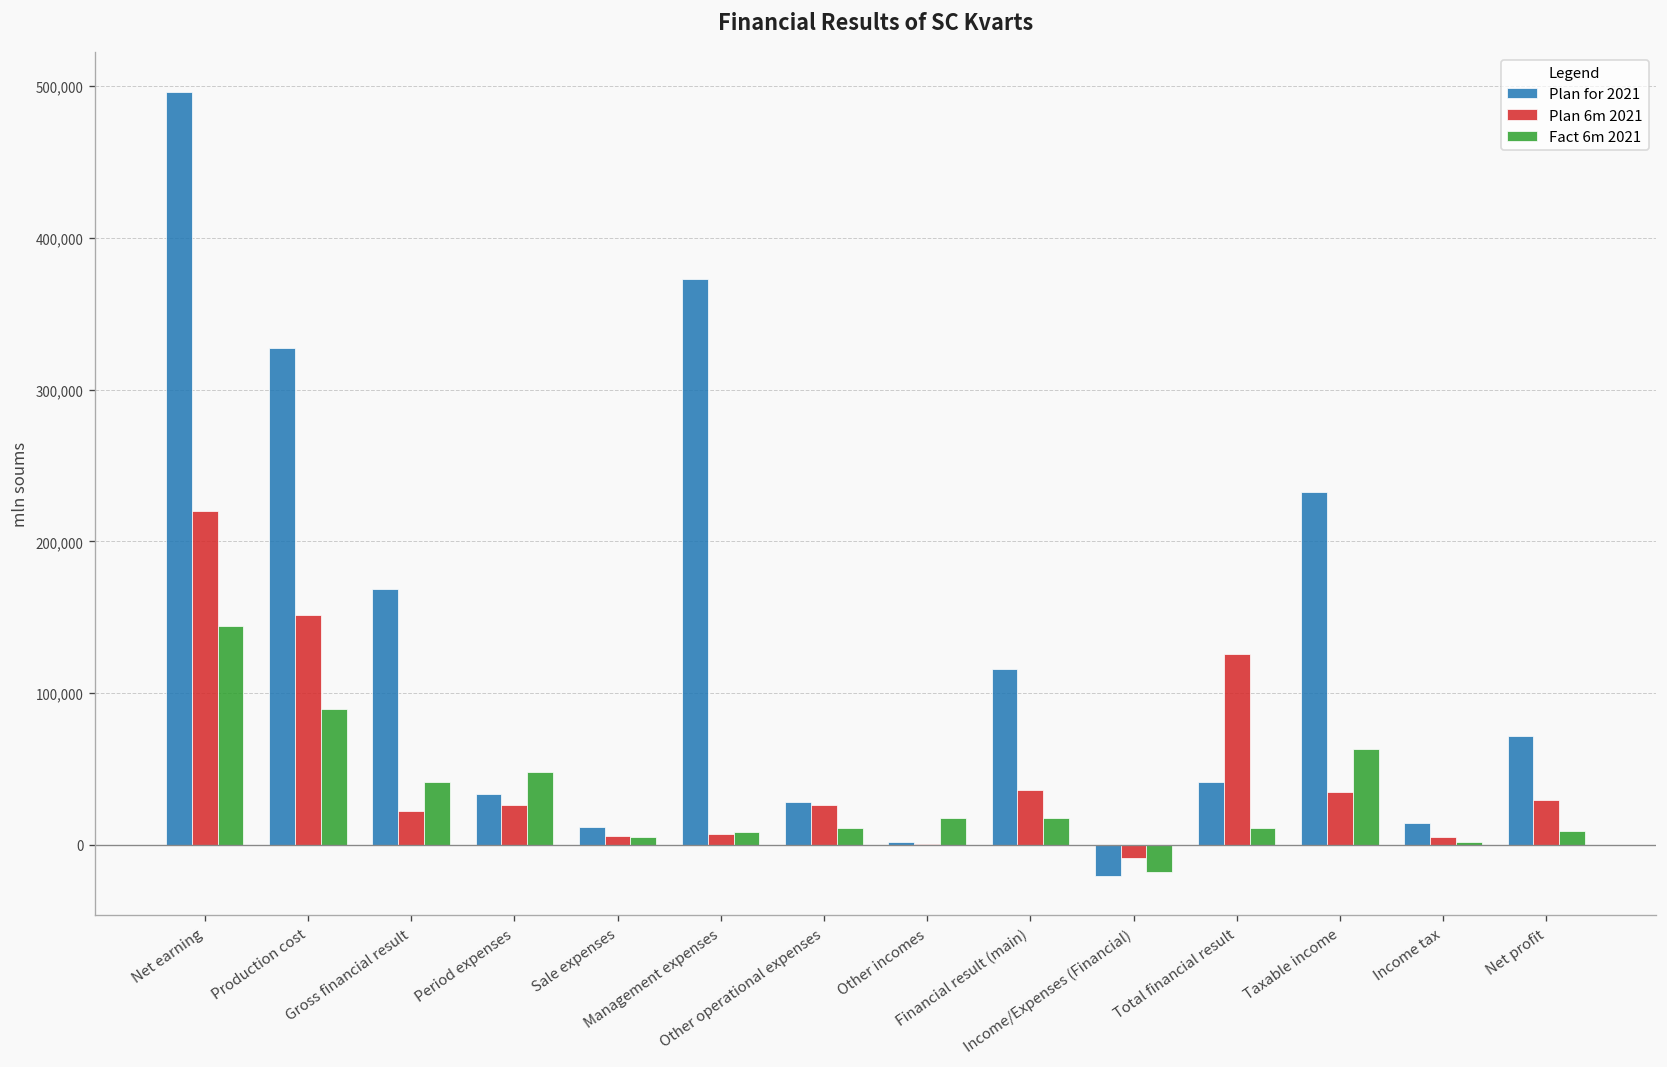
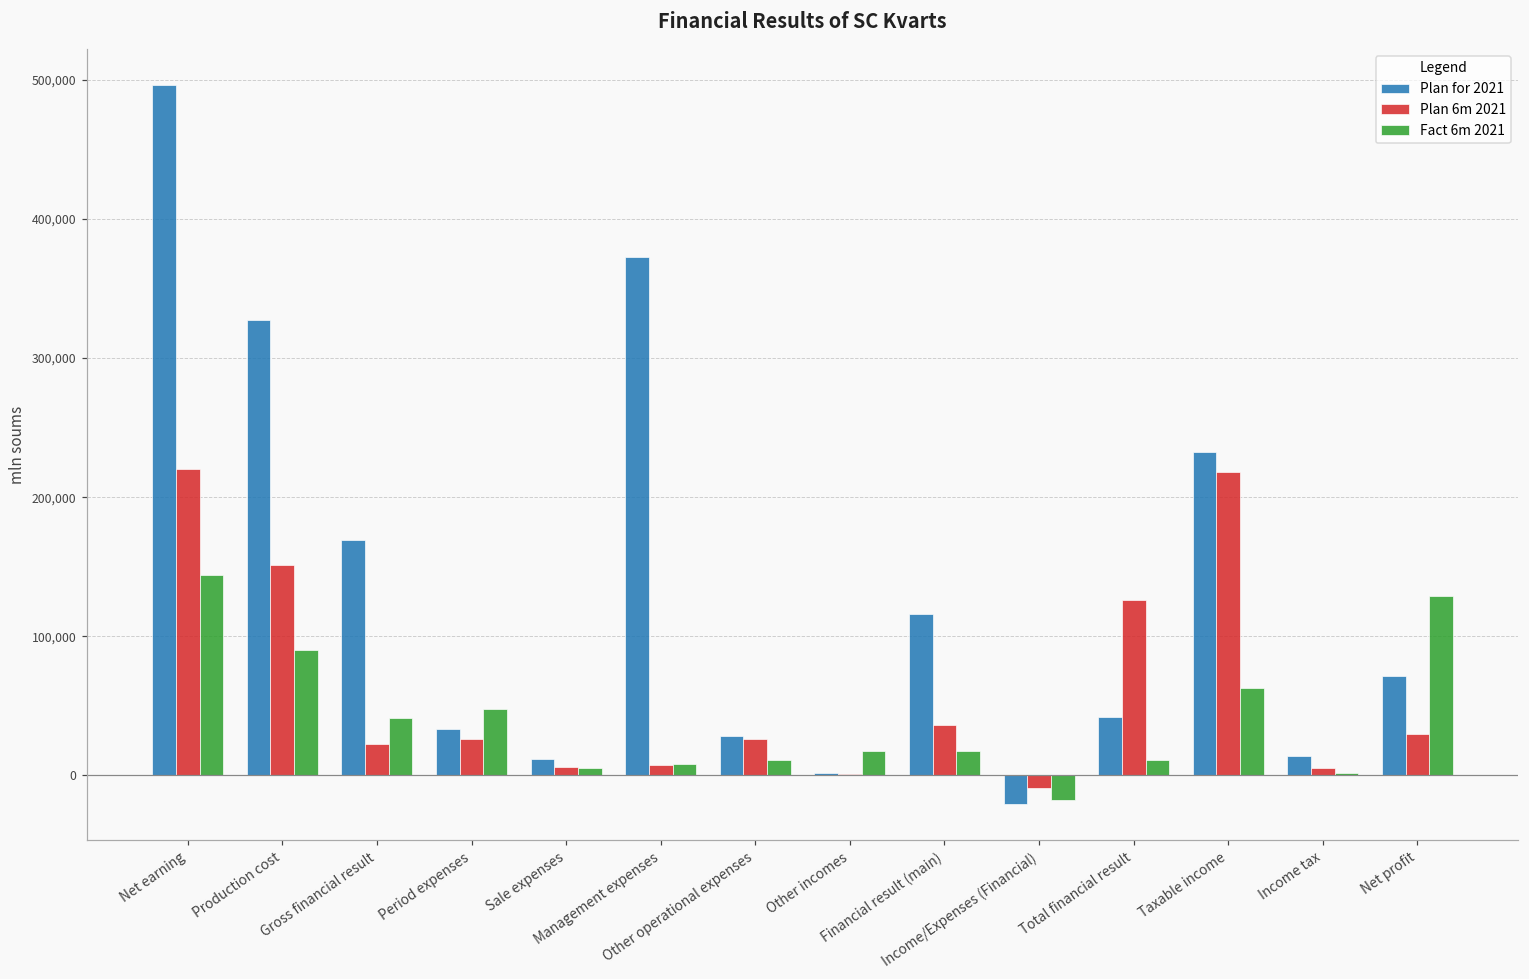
  {
    "Plan for 2021": {
      "Net earning": "496,000",
      "Production cost": "328,000",
      "Gross financial result": "169,000",
      "Period expenses": "33,000",
      "Sale expenses": "12,000",
      "Management expenses": "373,000",
      "Other operational expenses": "28,000",
      "Financial result (main)": "116,000",
      "Income/Expenses (Financial)": "-20,000",
      "Total financial result": "42,000",
      "Taxable income": "233,000",
      "Income tax": "14,000",
      "Net profit": "72,000"
    },
    "Plan 6m 2021": {
      "Net earning": "220,000",
      "Production cost": "151,000",
      "Gross financial result": "22,000",
      "Period expenses": "26,000",
      "Sale expenses": "6,000",
      "Management expenses": "7,000",
      "Other operational expenses": "26,000",
      "Financial result (main)": "37,000",
      "Income/Expenses (Financial)": "-9,000",
      "Total financial result": "126,000",
-     "Taxable income": "35,000",
+     "Taxable income": "218,000",
      "Income tax": "5,000",
      "Net profit": "30,000"
    },
    "Fact 6m 2021": {
      "Net earning": "144,000",
      "Production cost": "90,000",
      "Gross financial result": "41,000",
      "Period expenses": "48,000",
      "Sale expenses": "5,000",
      "Management expenses": "9,000",
      "Other operational expenses": "11,000",
      "Other incomes": "18,000",
      "Financial result (main)": "18,000",
      "Income/Expenses (Financial)": "-18,000",
      "Total financial result": "11,000",
      "Taxable income": "63,000",
      "Income tax": "2,000",
-     "Net profit": "9,000"
+     "Net profit": "129,000"
    }
  }
